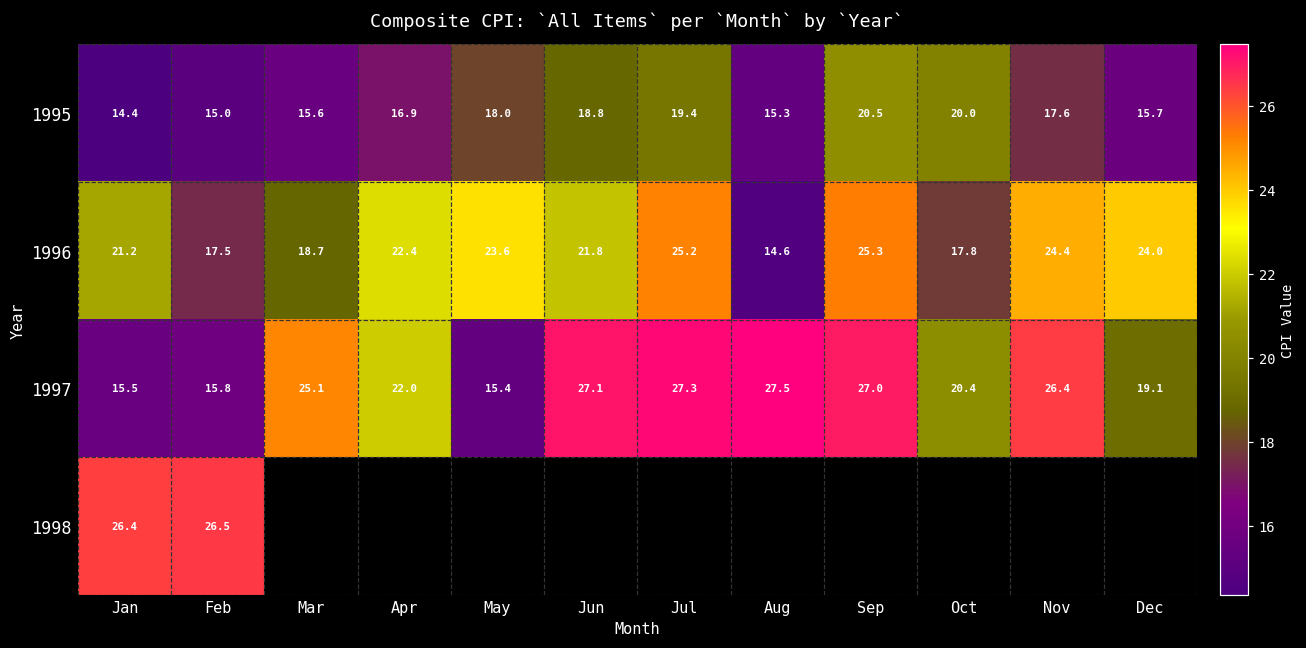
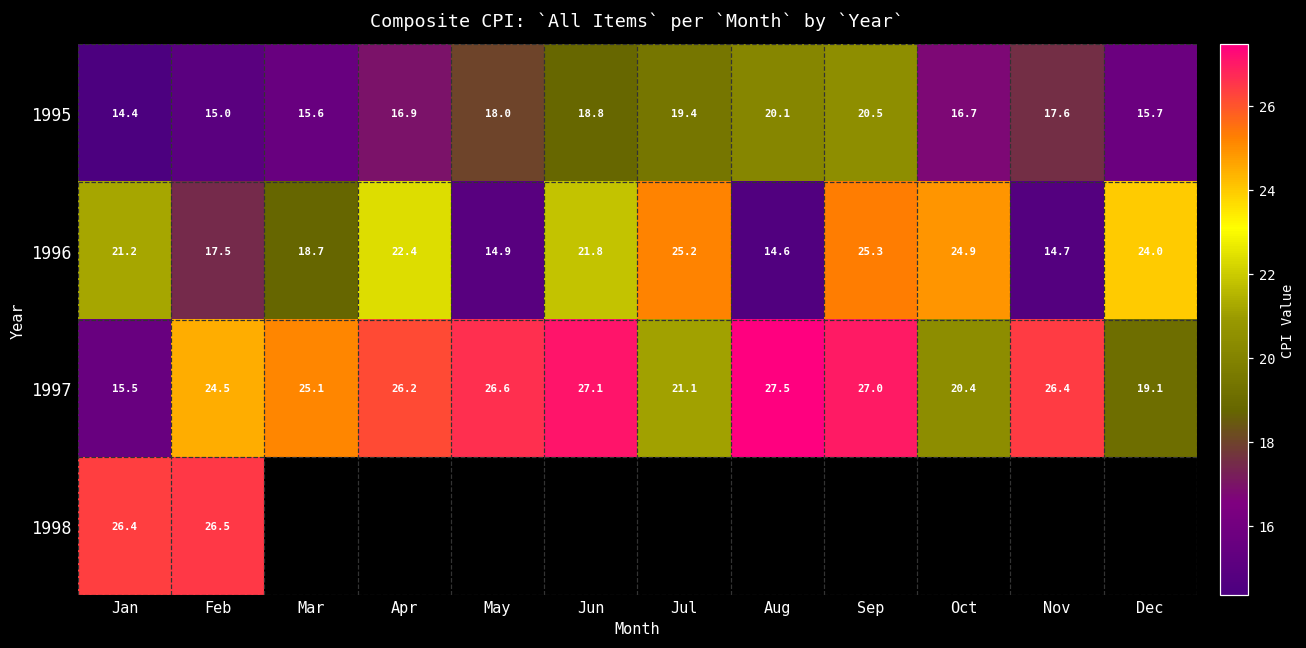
  {
    "1995": {
      "Jan": 14.4,
      "Feb": 15.0,
      "Mar": 15.6,
      "Apr": 16.9,
      "May": 18.0,
      "Jun": 18.8,
      "Jul": 19.4,
-     "Aug": 15.3,
+     "Aug": 20.1,
      "Sep": 20.5,
-     "Oct": 20.0,
+     "Oct": 16.7,
      "Nov": 17.6,
      "Dec": 15.7
    },
    "1996": {
      "Jan": 21.2,
      "Feb": 17.5,
      "Mar": 18.7,
      "Apr": 22.4,
-     "May": 23.6,
+     "May": 14.9,
      "Jun": 21.8,
      "Jul": 25.2,
      "Aug": 14.6,
      "Sep": 25.3,
-     "Oct": 17.8,
-     "Nov": 24.4,
+     "Oct": 24.9,
+     "Nov": 14.7,
      "Dec": 24.0
    },
    "1997": {
      "Jan": 15.5,
-     "Feb": 15.8,
+     "Feb": 24.5,
      "Mar": 25.1,
-     "Apr": 22.0,
-     "May": 15.4,
+     "Apr": 26.2,
+     "May": 26.6,
      "Jun": 27.1,
-     "Jul": 27.3,
+     "Jul": 21.1,
      "Aug": 27.5,
      "Sep": 27.0,
      "Oct": 20.4,
      "Nov": 26.4,
      "Dec": 19.1
    },
    "1998": {
      "Jan": 26.4,
      "Feb": 26.5
    }
  }
